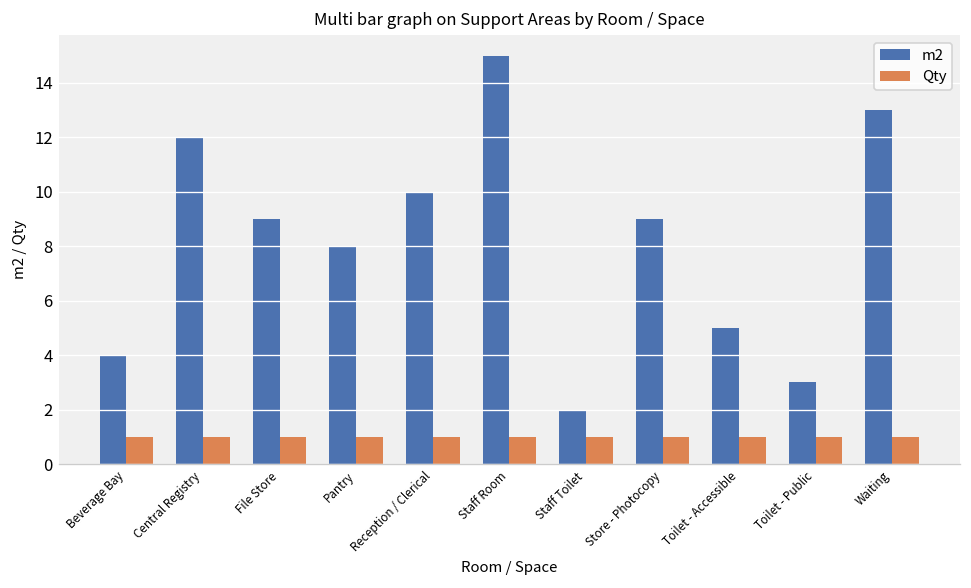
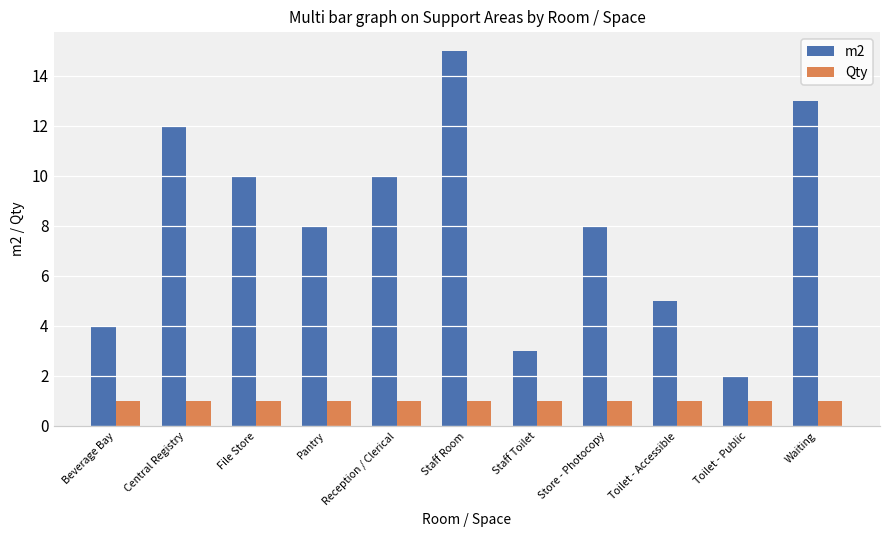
  {
    "m2": {
      "Beverage Bay": 4,
      "Central Registry": 12,
-     "File Store": 9,
+     "File Store": 10,
      "Pantry": 8,
      "Reception / Clerical": 10,
      "Staff Room": 15,
-     "Staff Toilet": 2,
-     "Store - Photocopy": 9,
+     "Staff Toilet": 3,
+     "Store - Photocopy": 8,
      "Toilet - Accessible": 5,
-     "Toilet - Public": 3,
+     "Toilet - Public": 2,
      "Waiting": 13
    },
    "Qty": {
      "Beverage Bay": 1,
      "Central Registry": 1,
      "File Store": 1,
      "Pantry": 1,
      "Reception / Clerical": 1,
      "Staff Room": 1,
      "Staff Toilet": 1,
      "Store - Photocopy": 1,
      "Toilet - Accessible": 1,
      "Toilet - Public": 1,
      "Waiting": 1
    }
  }
